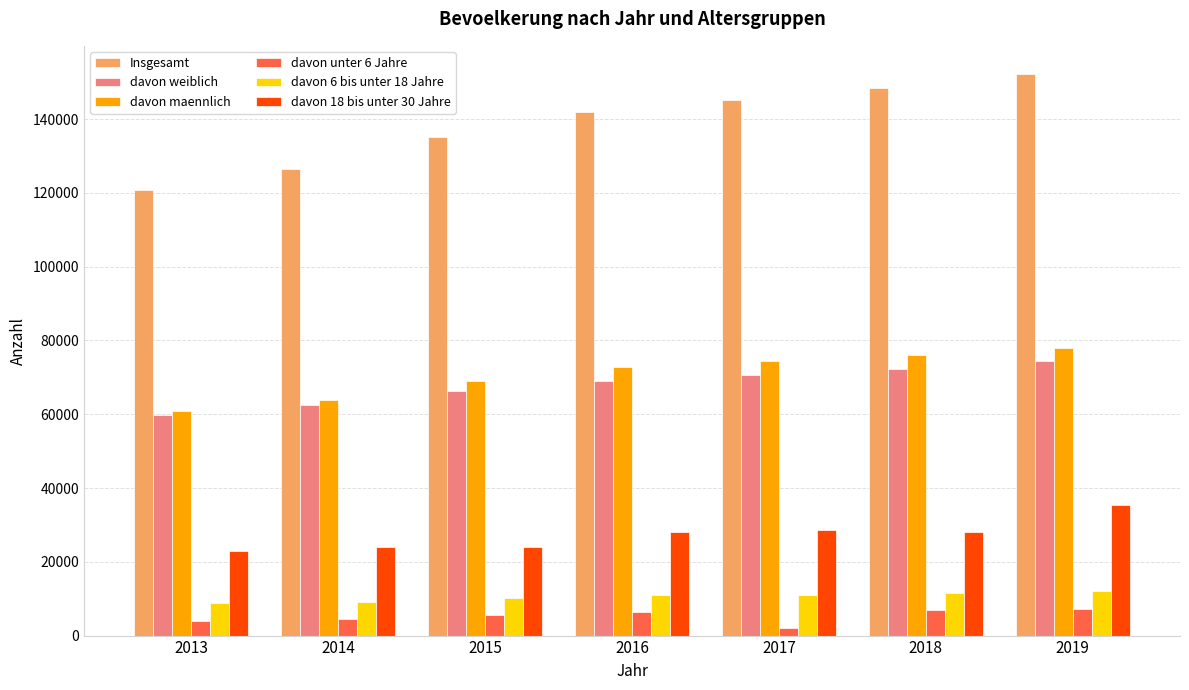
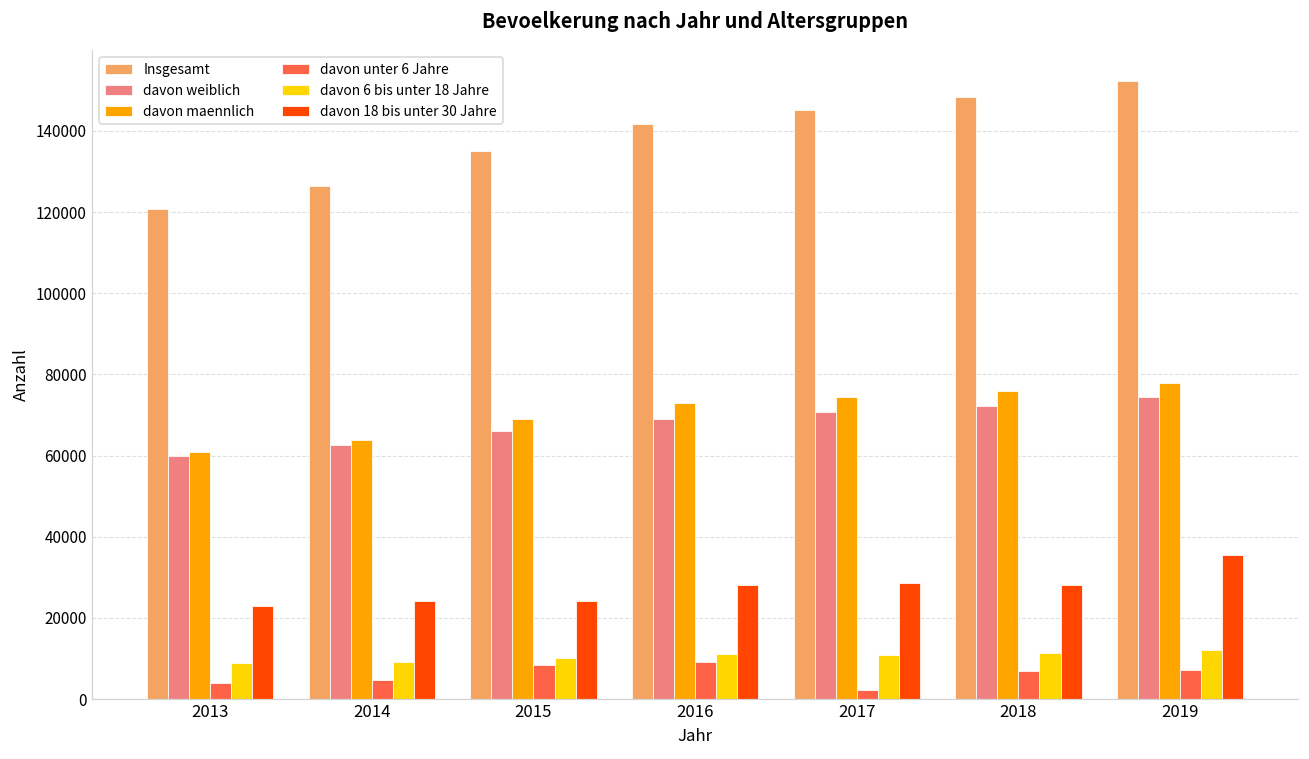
  {
    "davon unter 6 Jahre": {
      "2013": 4000,
      "2014": 5000,
-     "2015": 6000,
-     "2016": 6000,
+     "2015": 8000,
+     "2016": 9000,
      "2017": 2000,
      "2018": 7000,
      "2019": 7000
    },
    "davon 18 bis unter 30 Jahre": {
      "2013": 23000,
      "2014": 24000,
      "2015": 24000,
      "2016": 28000,
      "2017": 29000,
      "2018": 28000,
      "2019": 36000
    }
  }
